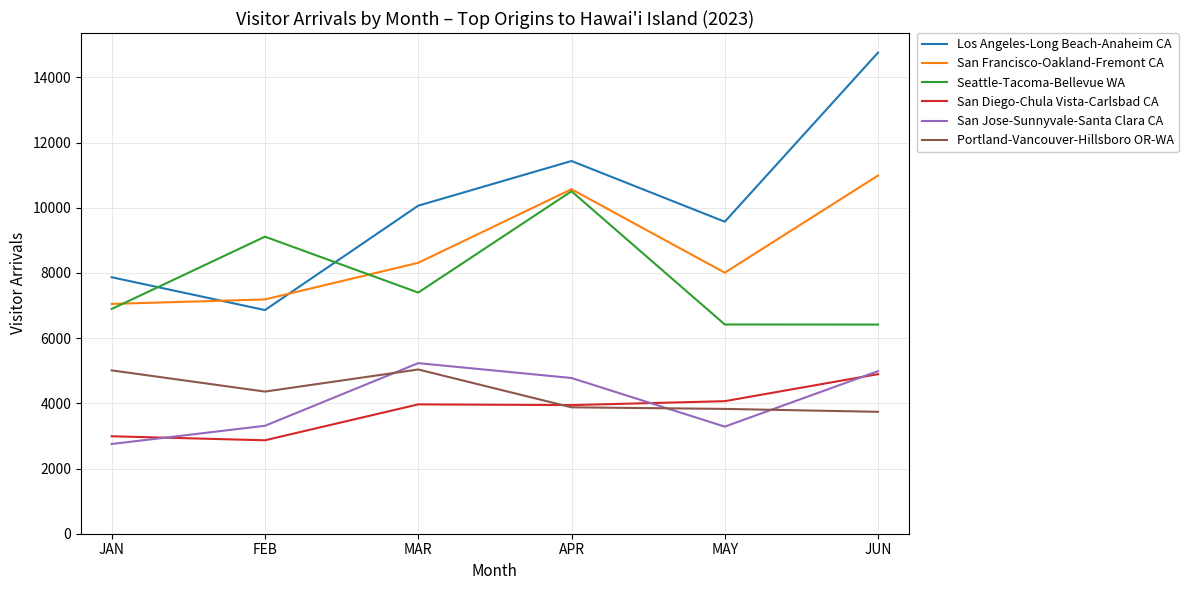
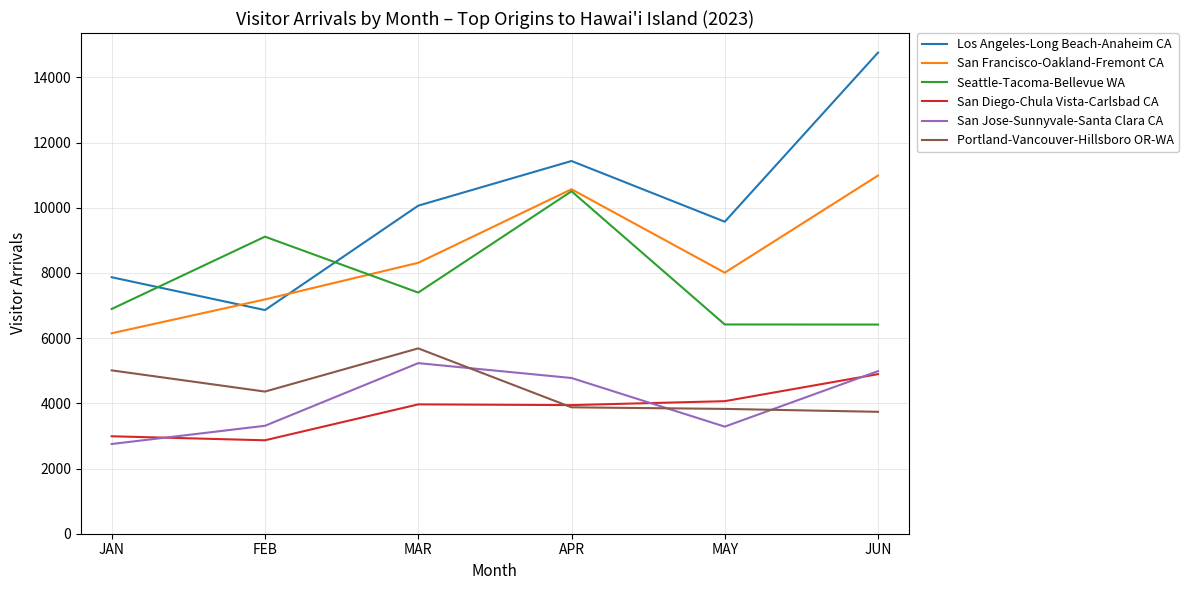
  {
    "Los Angeles-Long Beach-Anaheim CA": {
      "JAN": 7900,
      "FEB": 6900,
      "MAR": 10100,
      "APR": 11400,
      "MAY": 9600,
      "JUN": 14800
    },
    "San Francisco-Oakland-Fremont CA": {
-     "JAN": 7100,
+     "JAN": 6200,
      "FEB": 7200,
      "MAR": 8300,
      "MAY": 8000,
      "JUN": 11000
    },
    "Seattle-Tacoma-Bellevue WA": {
      "JAN": 6900,
      "FEB": 9100,
      "MAR": 7400,
      "MAY": 6400,
      "JUN": 6400
    },
    "San Diego-Chula Vista-Carlsbad CA": {
      "JAN": 3000,
      "FEB": 2900,
      "MAR": 4000,
      "MAY": 4100,
      "JUN": 4900
    },
    "San Jose-Sunnyvale-Santa Clara CA": {
      "JAN": 2800,
      "FEB": 3300,
      "MAR": 5200,
      "APR": 4800,
      "MAY": 3300,
      "JUN": 5000
    },
    "Portland-Vancouver-Hillsboro OR-WA": {
      "JAN": 5000,
      "FEB": 4400,
-     "MAR": 5000,
+     "MAR": 5700,
      "MAY": 3800,
      "JUN": 3700
    }
  }
